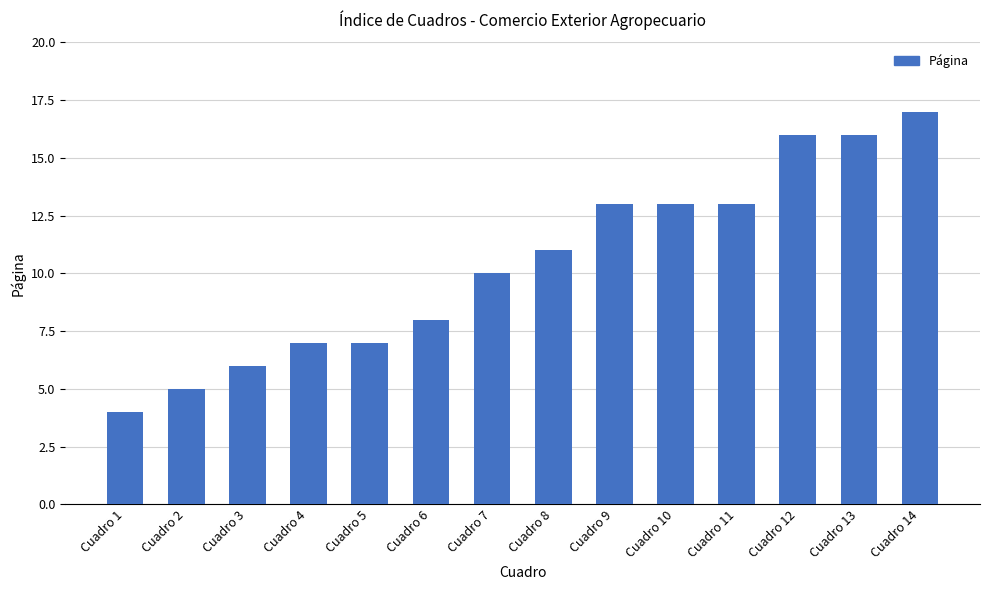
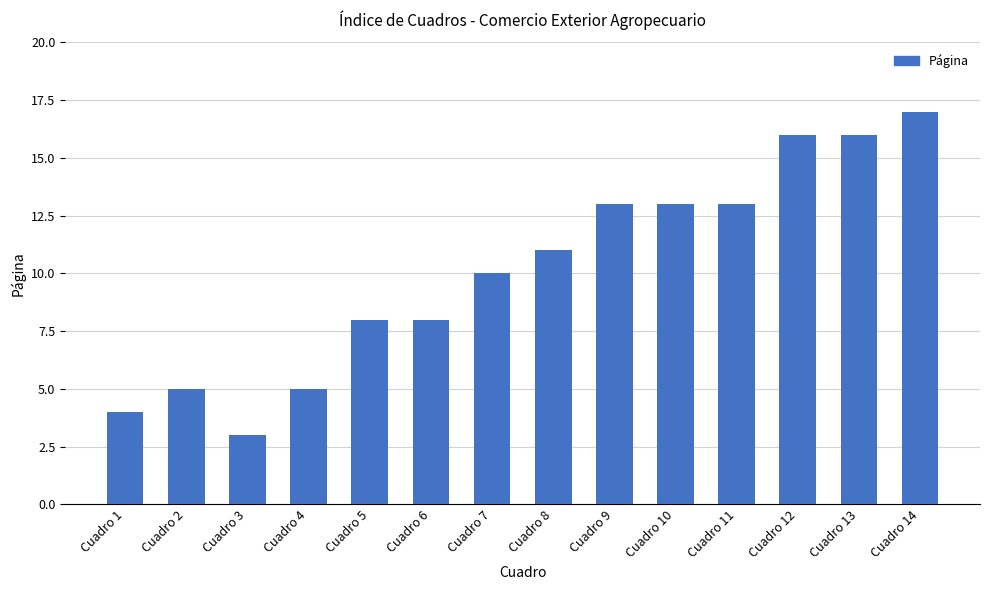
  {
    "Cuadro 1": 4,
    "Cuadro 2": 5,
-   "Cuadro 3": 6,
-   "Cuadro 4": 7,
-   "Cuadro 5": 7,
+   "Cuadro 3": 3,
+   "Cuadro 4": 5,
+   "Cuadro 5": 8,
    "Cuadro 6": 8,
    "Cuadro 7": 10,
    "Cuadro 8": 11,
    "Cuadro 9": 13,
    "Cuadro 10": 13,
    "Cuadro 11": 13,
    "Cuadro 12": 16,
    "Cuadro 13": 16,
    "Cuadro 14": 17
  }
